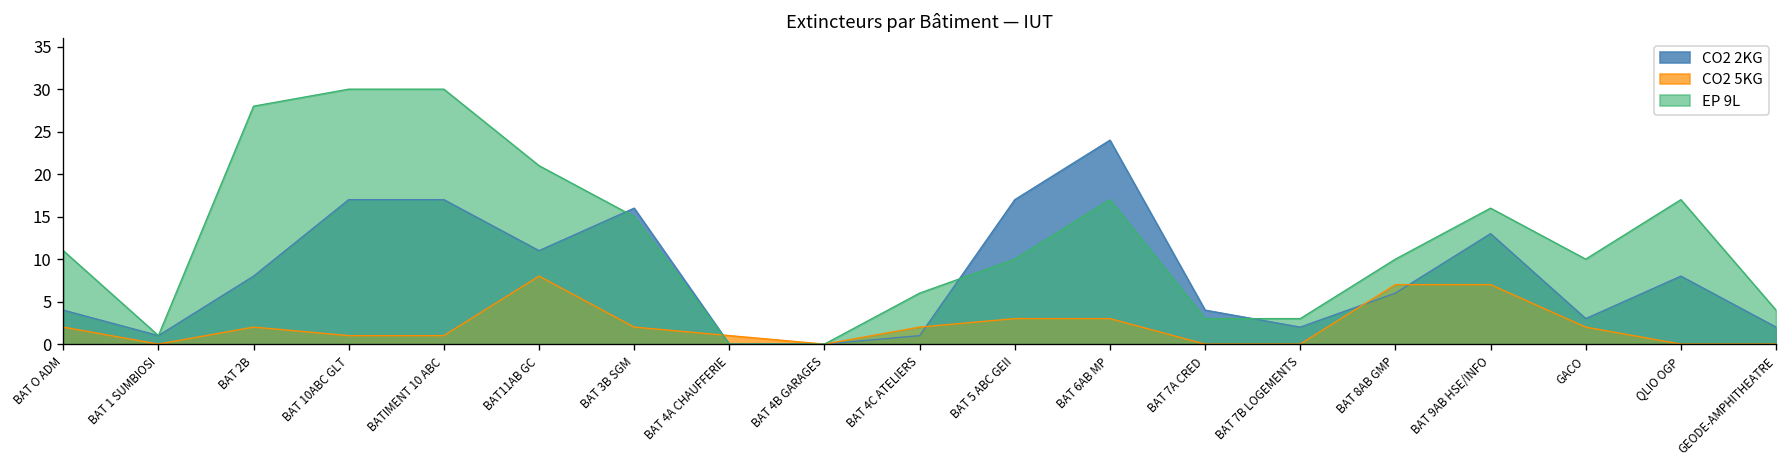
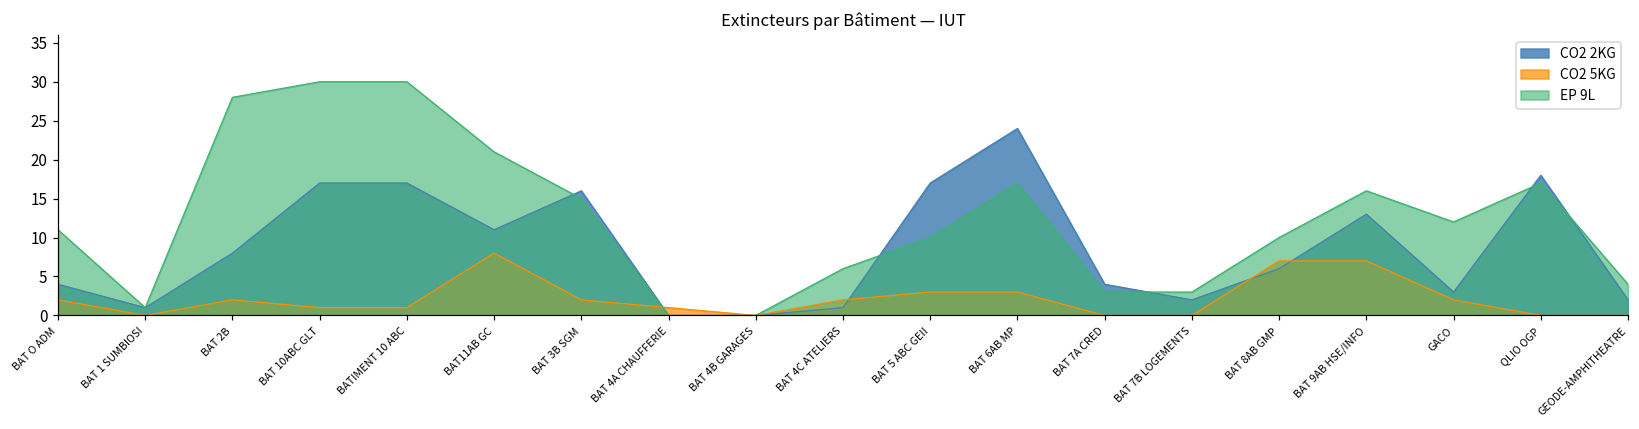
  {
    "CO2 2KG": {
      "BAT O ADM": 4,
      "BAT 2B": 8,
      "BAT 10ABC GLT": 17,
      "BATIMENT 10 ABC": 17,
      "BAT11AB GC": 11,
      "BAT 3B SGM": 16,
      "BAT 4C ATELIERS": 1,
      "BAT 5 ABC GEII": 17,
      "BAT 6AB MP": 24,
      "BAT 7A CRED": 4,
      "BAT 7B LOGEMENTS": 2,
      "BAT 8AB GMP": 6,
      "BAT 9AB HSE/INFO": 13,
      "GACO": 3,
-     "QLIO OGP": 8,
+     "QLIO OGP": 18,
      "GEODE-AMPHITHEATRE": 2
    },
    "CO2 5KG": {
      "BAT O ADM": 2,
      "BAT 1 SUMBIOSI": 0,
      "BAT 2B": 2,
      "BAT 10ABC GLT": 1,
      "BATIMENT 10 ABC": 1,
      "BAT11AB GC": 8,
      "BAT 3B SGM": 2,
      "BAT 4A CHAUFFERIE": 1,
      "BAT 4C ATELIERS": 2,
      "BAT 5 ABC GEII": 3,
      "BAT 6AB MP": 3,
      "BAT 7A CRED": 0,
      "BAT 7B LOGEMENTS": 0,
      "BAT 8AB GMP": 7,
      "BAT 9AB HSE/INFO": 7,
      "GACO": 2,
      "QLIO OGP": 0,
      "GEODE-AMPHITHEATRE": 0
    },
    "EP 9L": {
      "BAT O ADM": 11,
      "BAT 2B": 28,
      "BAT 10ABC GLT": 30,
      "BATIMENT 10 ABC": 30,
      "BAT11AB GC": 21,
      "BAT 3B SGM": 15,
      "BAT 4C ATELIERS": 6,
      "BAT 5 ABC GEII": 10,
      "BAT 6AB MP": 17,
      "BAT 7A CRED": 3,
      "BAT 7B LOGEMENTS": 3,
      "BAT 8AB GMP": 10,
      "BAT 9AB HSE/INFO": 16,
-     "GACO": 10,
+     "GACO": 12,
      "QLIO OGP": 17,
      "GEODE-AMPHITHEATRE": 4
    }
  }
